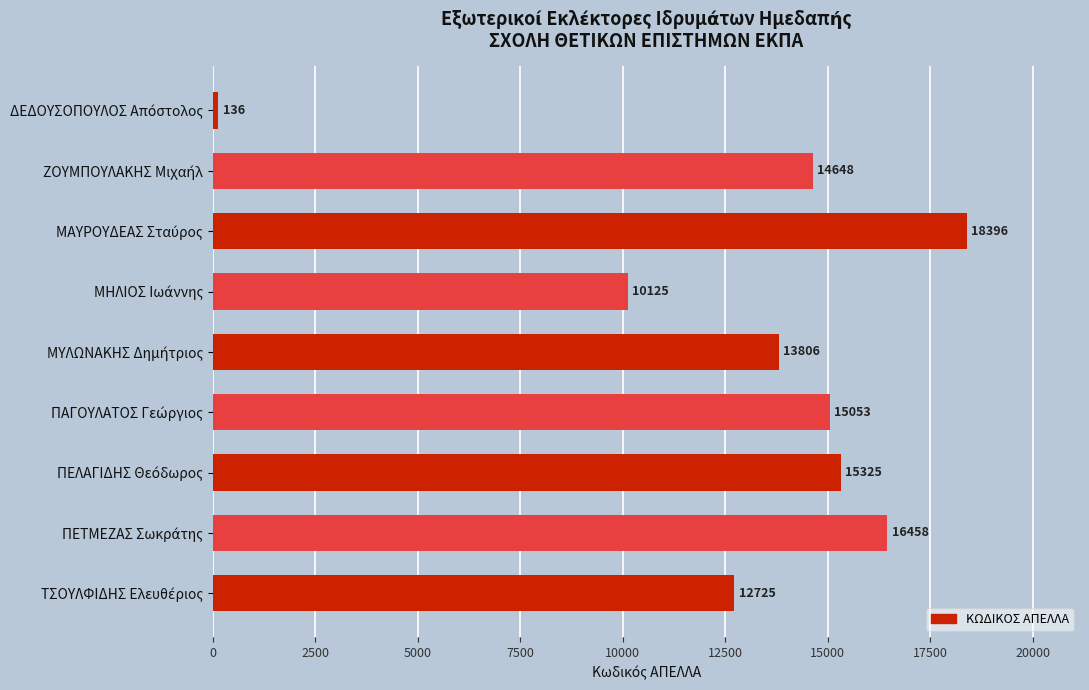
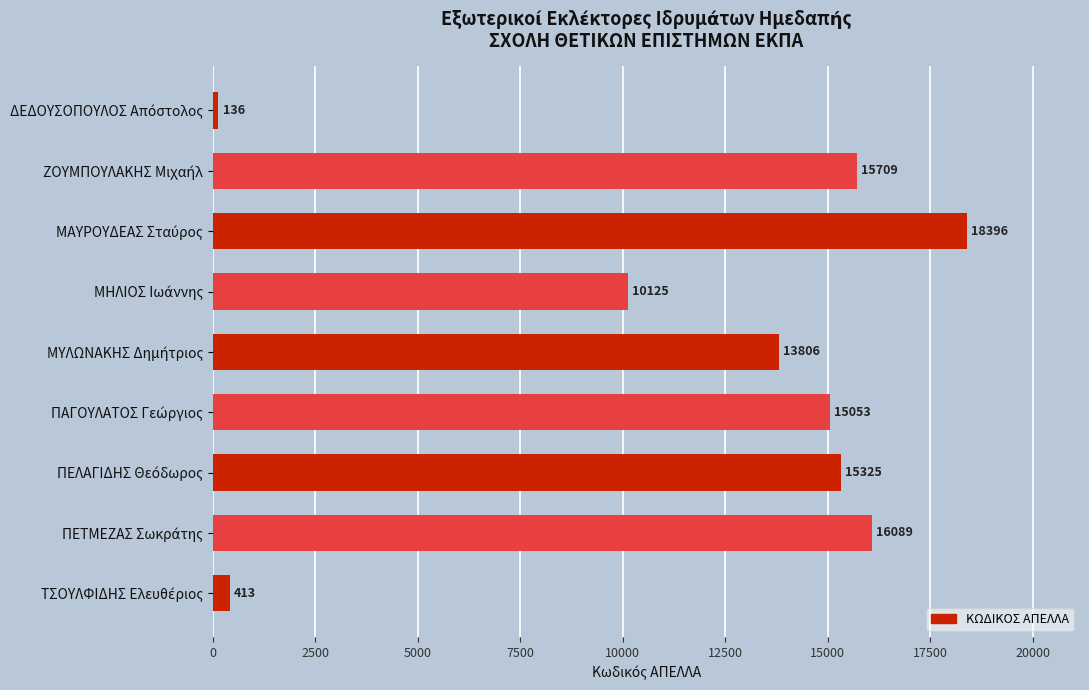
  {
    "ΔΕΔΟΥΣΟΠΟΥΛΟΣ Απόστολος": 136,
-   "ΖΟΥΜΠΟΥΛΑΚΗΣ Μιχαήλ": 14648,
+   "ΖΟΥΜΠΟΥΛΑΚΗΣ Μιχαήλ": 15709,
    "ΜΑΥΡΟΥΔΕΑΣ Σταύρος": 18396,
    "ΜΗΛΙΟΣ Ιωάννης": 10125,
    "ΜΥΛΩΝΑΚΗΣ Δημήτριος": 13806,
    "ΠΑΓΟΥΛΑΤΟΣ Γεώργιος": 15053,
    "ΠΕΛΑΓΙΔΗΣ Θεόδωρος": 15325,
-   "ΠΕΤΜΕΖΑΣ Σωκράτης": 16458,
-   "ΤΣΟΥΛΦΙΔΗΣ Ελευθέριος": 12725
+   "ΠΕΤΜΕΖΑΣ Σωκράτης": 16089,
+   "ΤΣΟΥΛΦΙΔΗΣ Ελευθέριος": 413
  }
